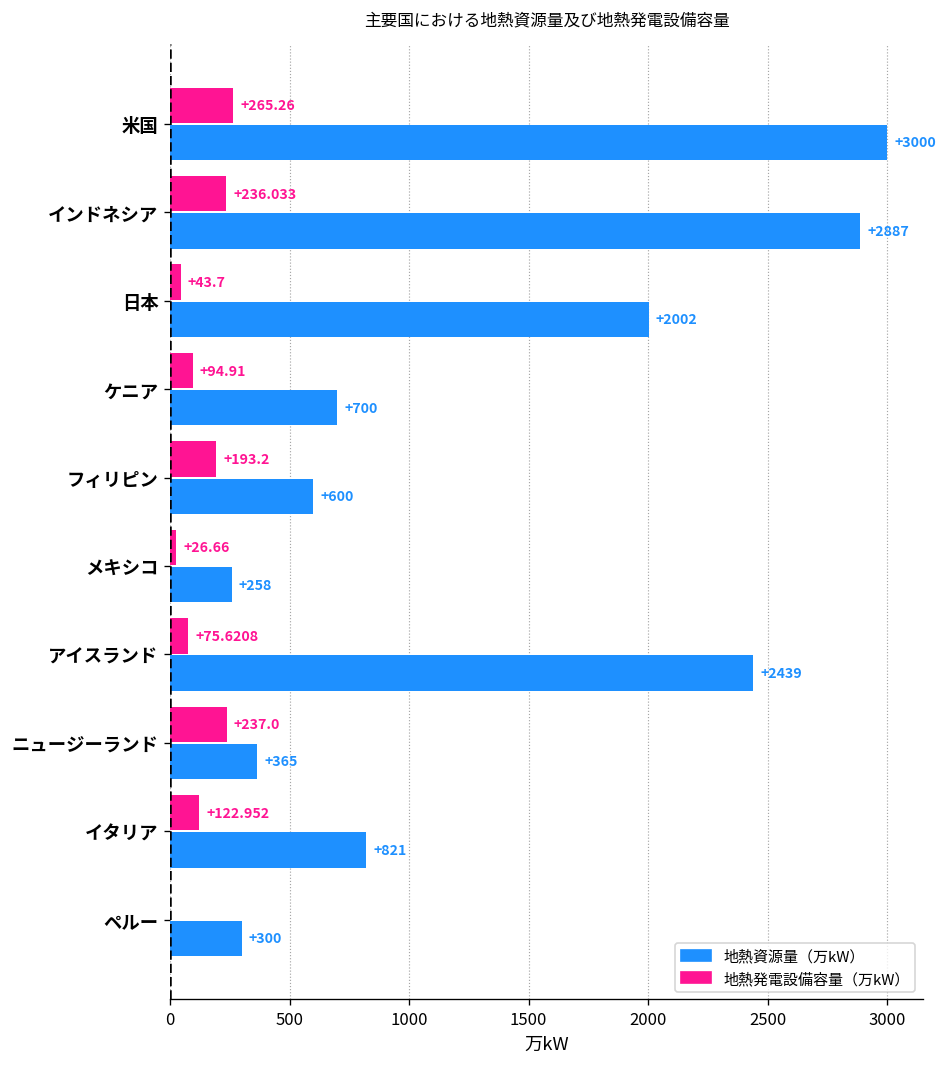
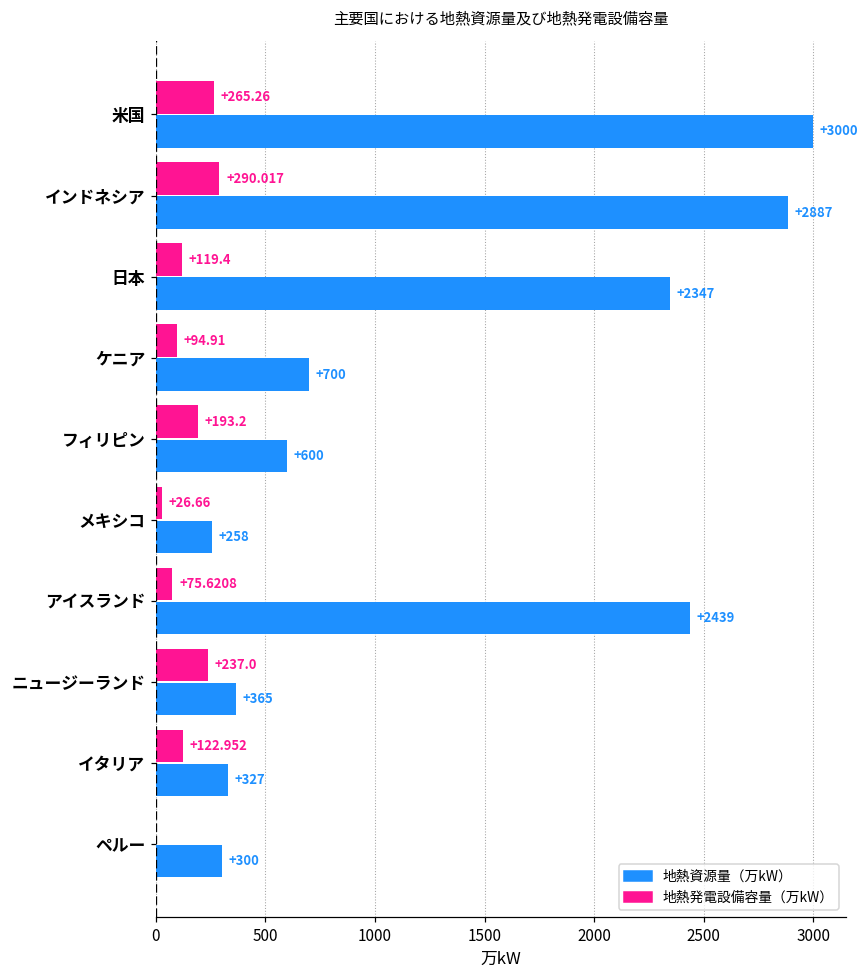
  {
    "地熱資源量（万kW）": {
      "米国": "+3000",
      "インドネシア": "+2887",
-     "日本": "+2002",
+     "日本": "+2347",
      "ケニア": "+700",
      "フィリピン": "+600",
      "メキシコ": "+258",
      "アイスランド": "+2439",
      "ニュージーランド": "+365",
-     "イタリア": "+821",
+     "イタリア": "+327",
      "ペルー": "+300"
    },
    "地熱発電設備容量（万kW）": {
      "米国": "+265.26",
-     "インドネシア": "+236.033",
-     "日本": "+43.7",
+     "インドネシア": "+290.017",
+     "日本": "+119.4",
      "ケニア": "+94.91",
      "フィリピン": "+193.2",
      "メキシコ": "+26.66",
      "アイスランド": "+75.6208",
      "ニュージーランド": "+237.0",
      "イタリア": "+122.952"
    }
  }
